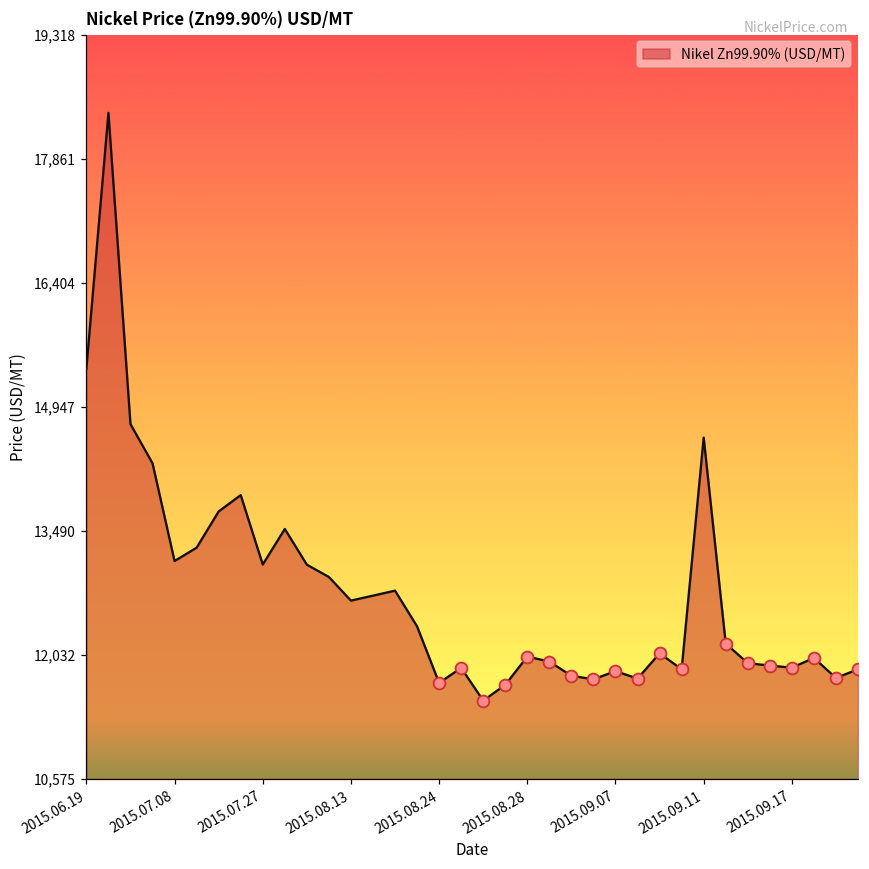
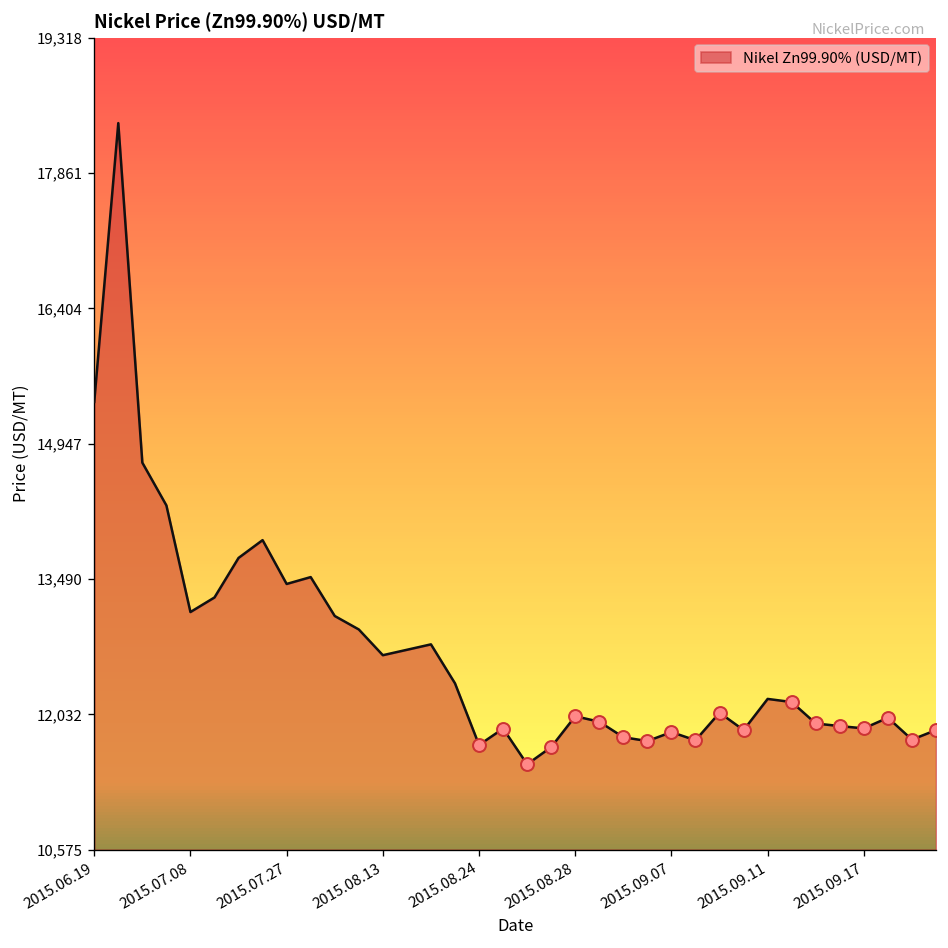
  {
    "Nikel Zn99.90% (USD/MT)": {
      "2015.06.19": "15,400",
      "2015.07.08": "13,100",
-     "2015.07.27": "13,100",
+     "2015.07.27": "13,400",
      "2015.08.13": "12,700",
-     "2015.09.11": "14,600"
+     "2015.09.11": "12,200"
    }
  }
